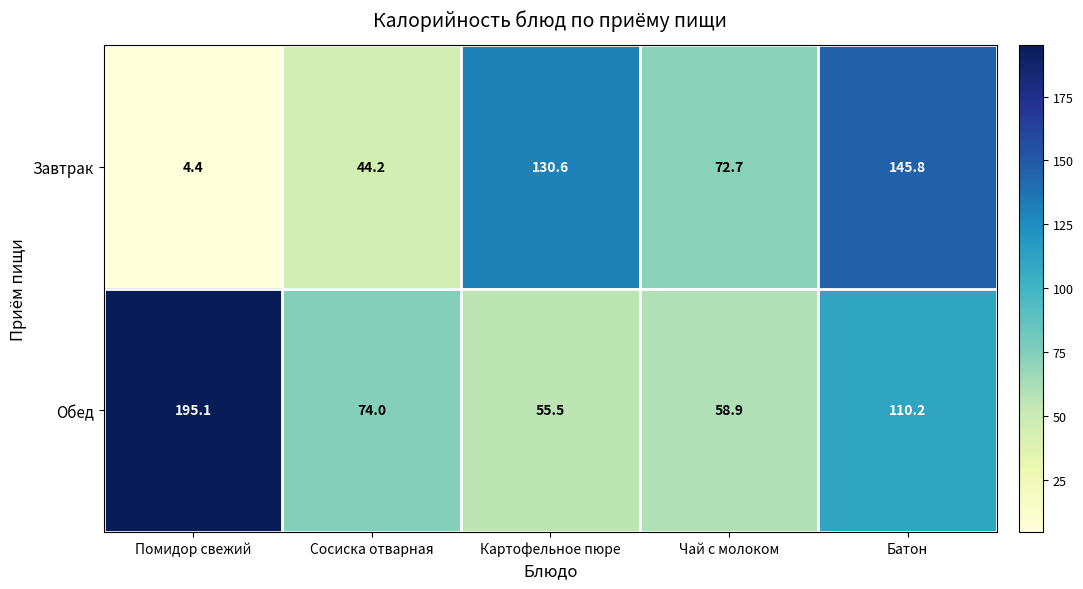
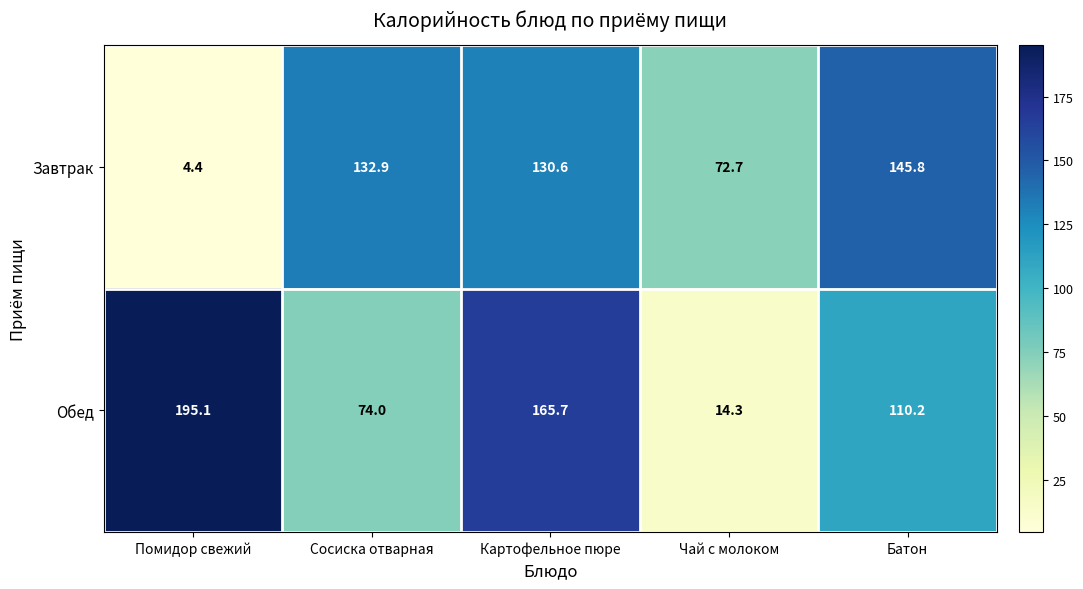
  {
    "Завтрак": {
      "Помидор свежий": 4.4,
-     "Сосиска отварная": 44.2,
+     "Сосиска отварная": 132.9,
      "Картофельное пюре": 130.6,
      "Чай с молоком": 72.7,
      "Батон": 145.8
    },
    "Обед": {
      "Помидор свежий": 195.1,
      "Сосиска отварная": 74.0,
-     "Картофельное пюре": 55.5,
-     "Чай с молоком": 58.9,
+     "Картофельное пюре": 165.7,
+     "Чай с молоком": 14.3,
      "Батон": 110.2
    }
  }
